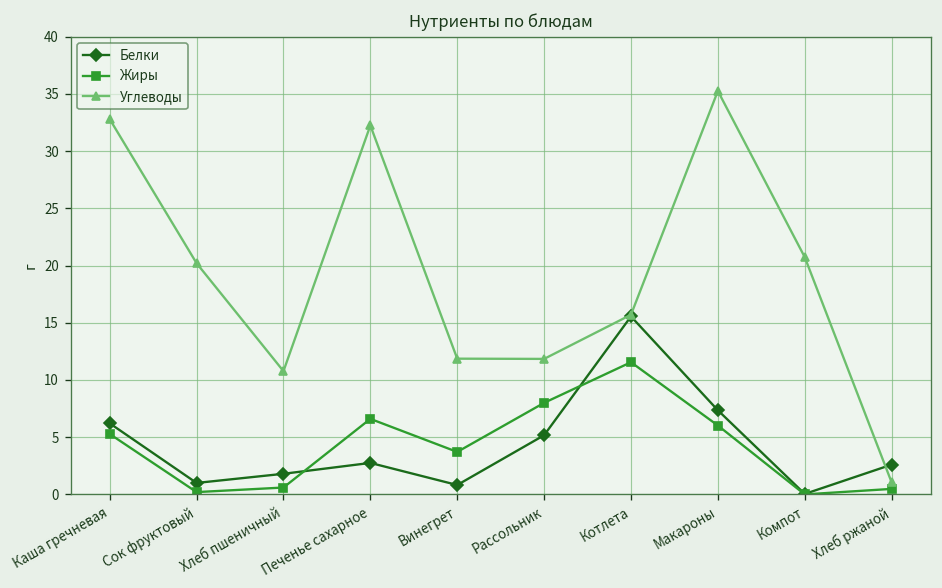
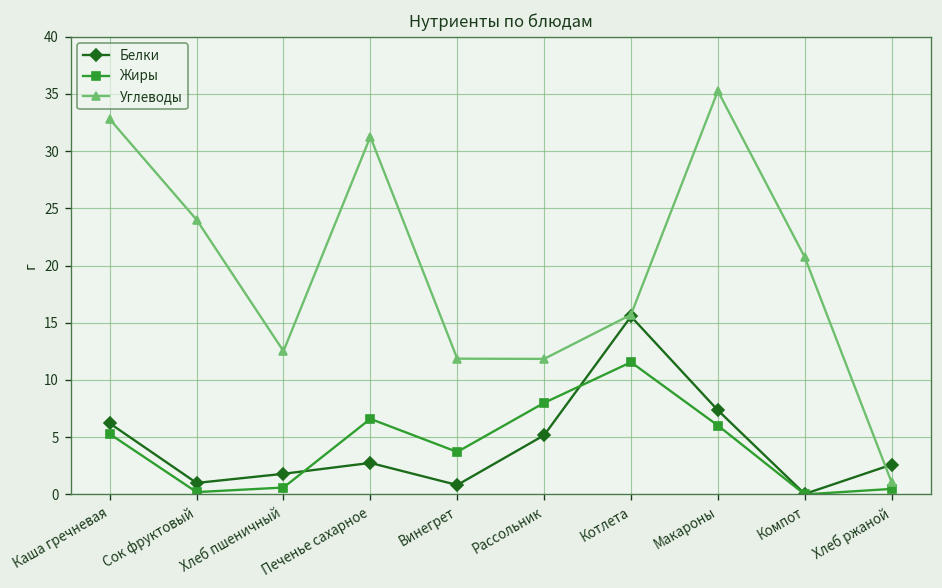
  {
    "Углеводы": {
      "Каша гречневая": 33,
-     "Сок фруктовый": 20,
-     "Хлеб пшеничный": 11,
-     "Печенье сахарное": 32,
+     "Сок фруктовый": 24,
+     "Хлеб пшеничный": 13,
+     "Печенье сахарное": 31,
      "Винегрет": 12,
      "Рассольник": 12,
      "Макароны": 35,
      "Компот": 21,
      "Хлеб ржаной": 1
    }
  }
